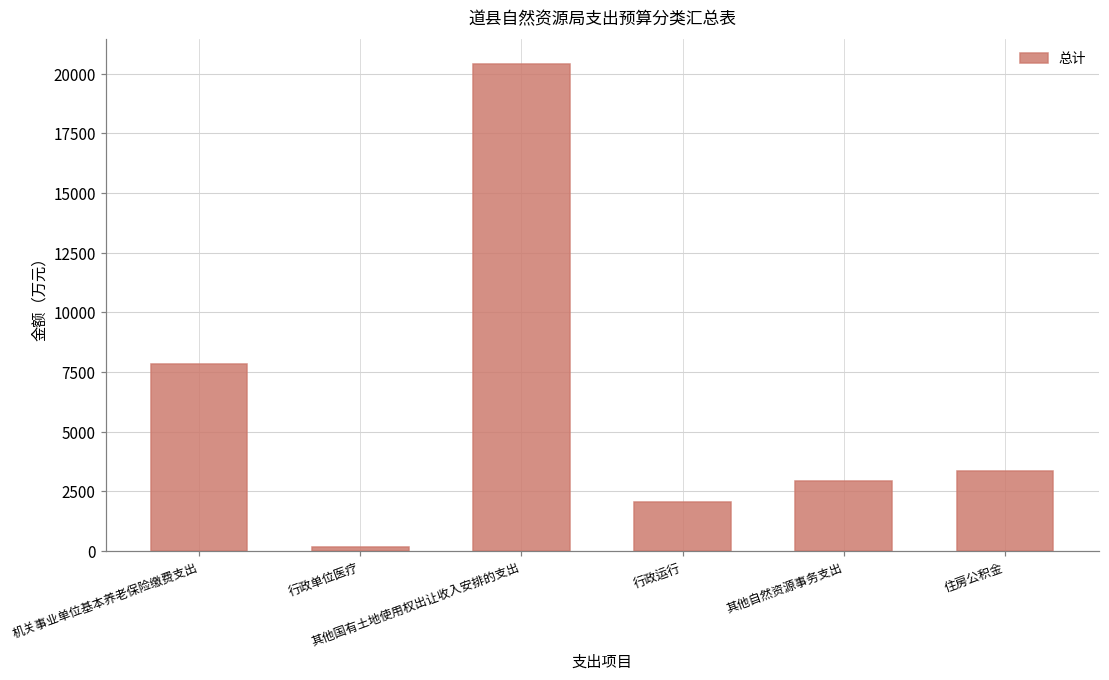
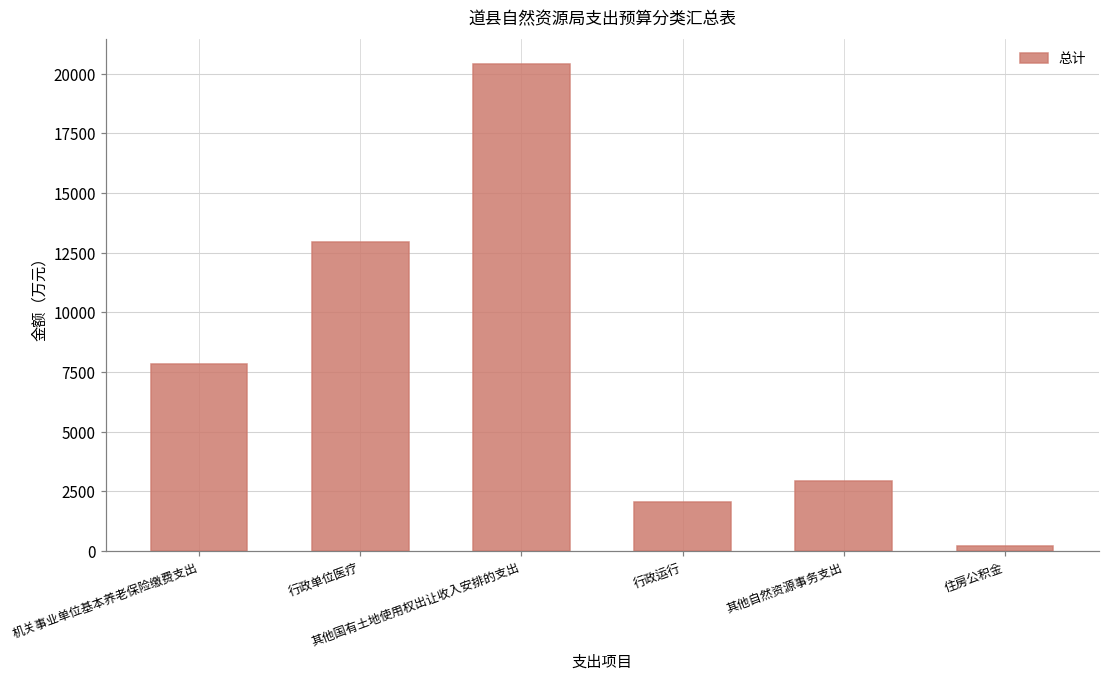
  {
    "机关事业单位基本养老保险缴费支出": 7800,
-   "行政单位医疗": 200,
+   "行政单位医疗": 12900,
    "其他国有土地使用权出让收入安排的支出": 20400,
    "行政运行": 2100,
    "其他自然资源事务支出": 2900,
-   "住房公积金": 3400
+   "住房公积金": 200
  }
